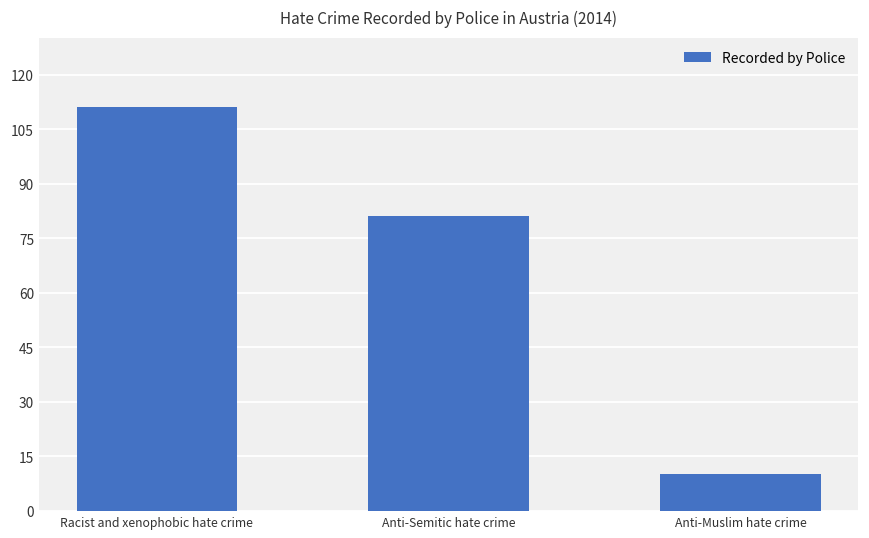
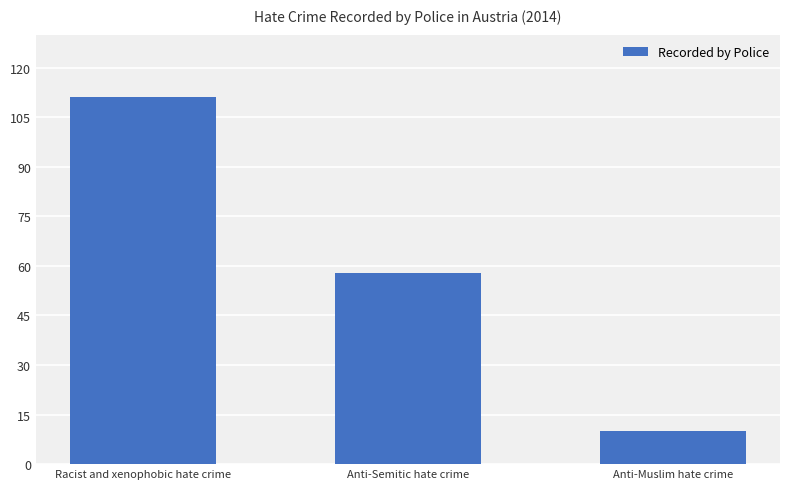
  {
    "Racist and xenophobic hate crime": 111,
-   "Anti-Semitic hate crime": 81,
+   "Anti-Semitic hate crime": 58,
    "Anti-Muslim hate crime": 10
  }
